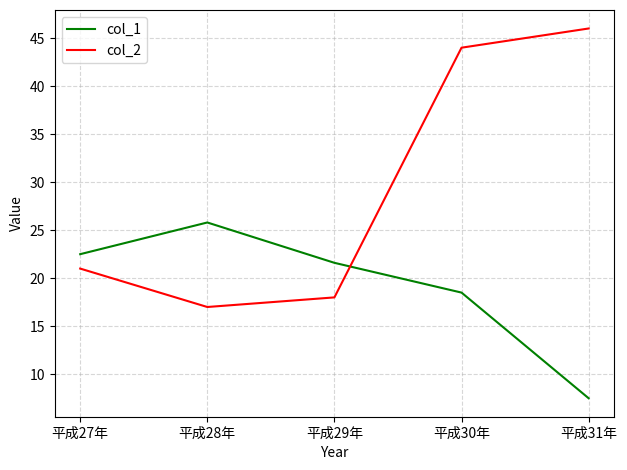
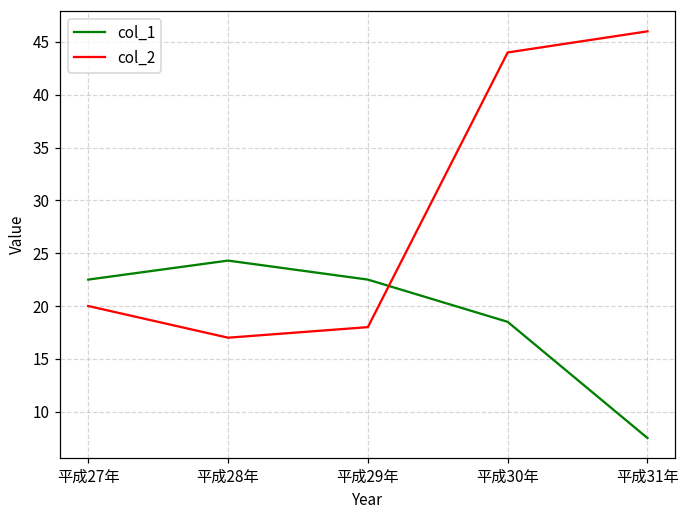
  {
    "col_1": {
      "平成27年": 23,
-     "平成28年": 26,
-     "平成29年": 22,
+     "平成28年": 24,
+     "平成29年": 23,
      "平成30年": 19,
      "平成31年": 8
    },
    "col_2": {
-     "平成27年": 21,
+     "平成27年": 20,
      "平成28年": 17,
      "平成29年": 18,
      "平成30年": 44,
      "平成31年": 46
    }
  }
